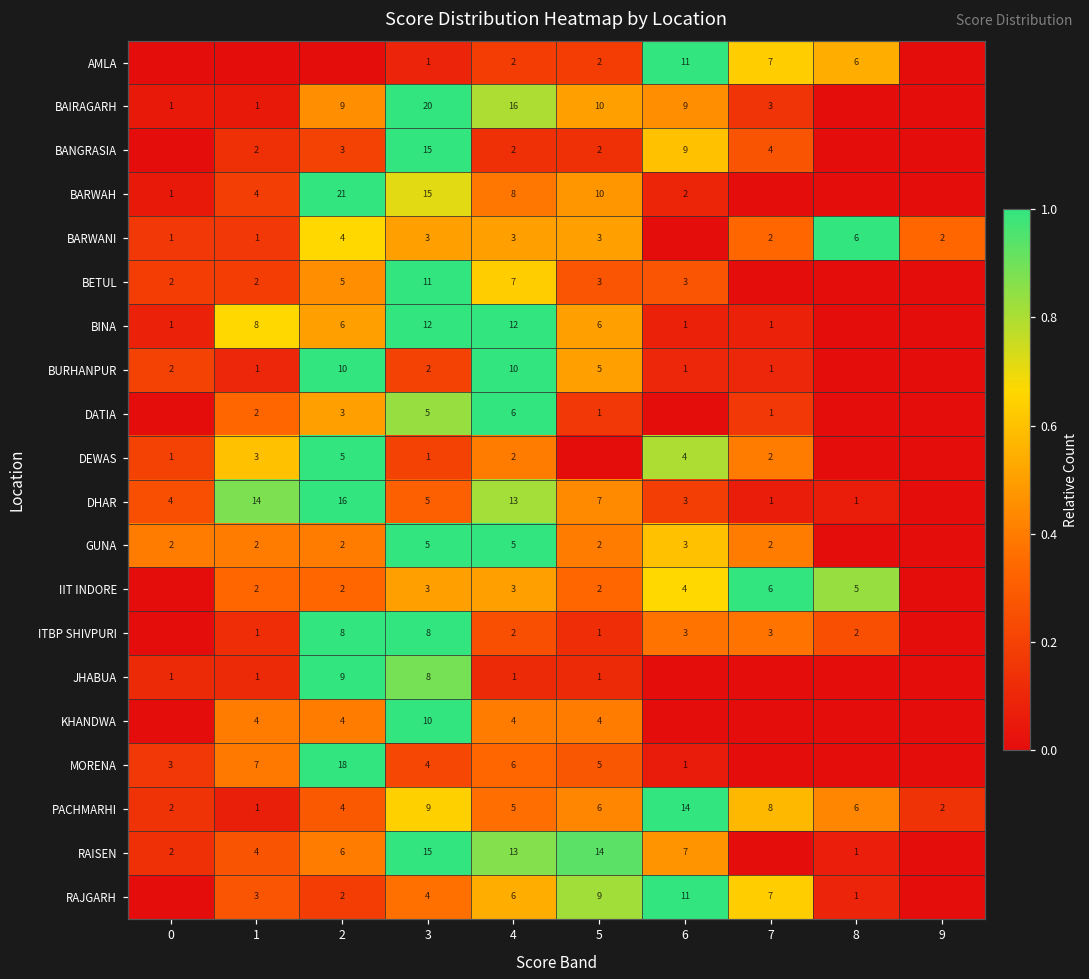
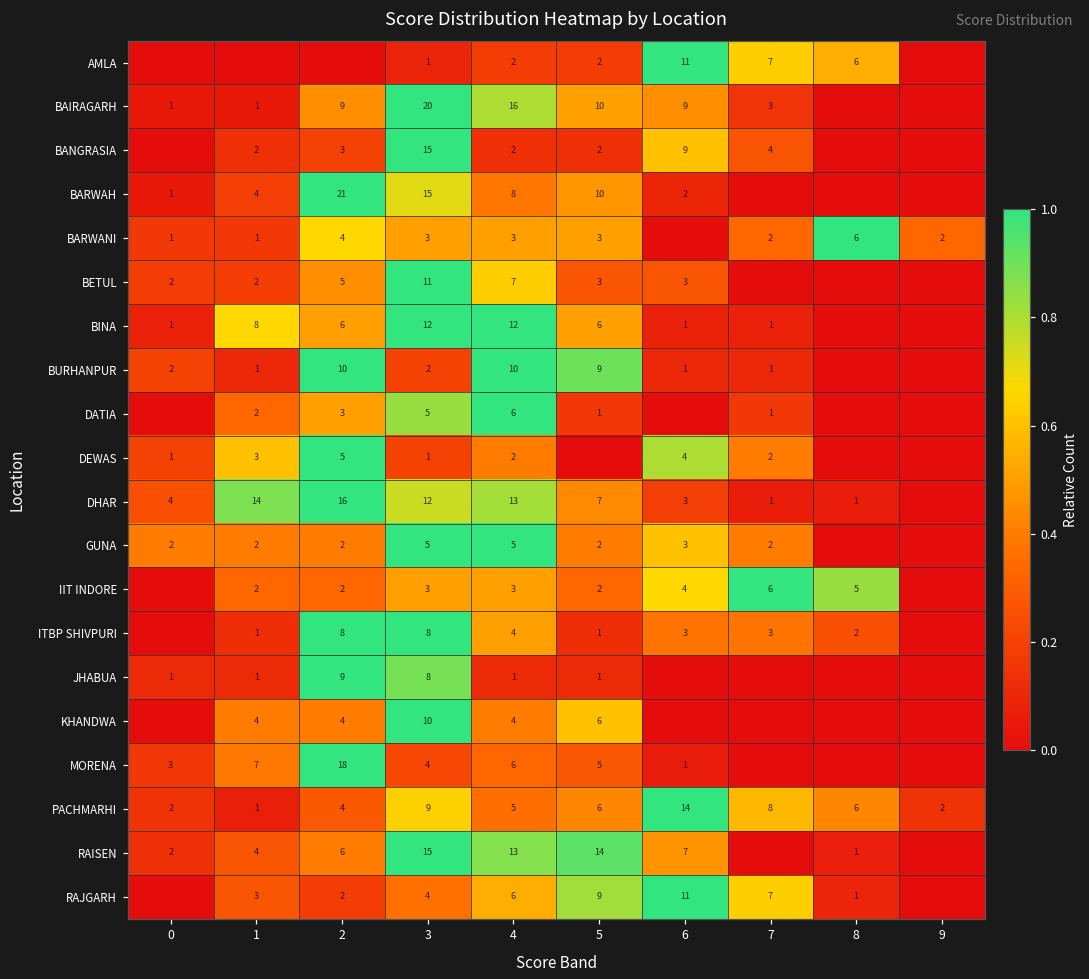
  {
    "AMLA": {
      "3": 1,
      "4": 2,
      "5": 2,
      "6": 11,
      "7": 7,
      "8": 6
    },
    "BAIRAGARH": {
      "0": 1,
      "1": 1,
      "2": 9,
      "3": 20,
      "4": 16,
      "5": 10,
      "6": 9,
      "7": 3
    },
    "BANGRASIA": {
      "1": 2,
      "2": 3,
      "3": 15,
      "4": 2,
      "5": 2,
      "6": 9,
      "7": 4
    },
    "BARWAH": {
      "0": 1,
      "1": 4,
      "2": 21,
      "3": 15,
      "4": 8,
      "5": 10,
      "6": 2
    },
    "BARWANI": {
      "0": 1,
      "1": 1,
      "2": 4,
      "3": 3,
      "4": 3,
      "5": 3,
      "7": 2,
      "8": 6,
      "9": 2
    },
    "BETUL": {
      "0": 2,
      "1": 2,
      "2": 5,
      "3": 11,
      "4": 7,
      "5": 3,
      "6": 3
    },
    "BINA": {
      "0": 1,
      "1": 8,
      "2": 6,
      "3": 12,
      "4": 12,
      "5": 6,
      "6": 1,
      "7": 1
    },
    "BURHANPUR": {
      "0": 2,
      "1": 1,
      "2": 10,
      "3": 2,
      "4": 10,
-     "5": 5,
+     "5": 9,
      "6": 1,
      "7": 1
    },
    "DATIA": {
      "1": 2,
      "2": 3,
      "3": 5,
      "4": 6,
      "5": 1,
      "7": 1
    },
    "DEWAS": {
      "0": 1,
      "1": 3,
      "2": 5,
      "3": 1,
      "4": 2,
      "6": 4,
      "7": 2
    },
    "DHAR": {
      "0": 4,
      "1": 14,
      "2": 16,
-     "3": 5,
+     "3": 12,
      "4": 13,
      "5": 7,
      "6": 3,
      "7": 1,
      "8": 1
    },
    "GUNA": {
      "0": 2,
      "1": 2,
      "2": 2,
      "3": 5,
      "4": 5,
      "5": 2,
      "6": 3,
      "7": 2
    },
    "IIT INDORE": {
      "1": 2,
      "2": 2,
      "3": 3,
      "4": 3,
      "5": 2,
      "6": 4,
      "7": 6,
      "8": 5
    },
    "ITBP SHIVPURI": {
      "1": 1,
      "2": 8,
      "3": 8,
-     "4": 2,
+     "4": 4,
      "5": 1,
      "6": 3,
      "7": 3,
      "8": 2
    },
    "JHABUA": {
      "0": 1,
      "1": 1,
      "2": 9,
      "3": 8,
      "4": 1,
      "5": 1
    },
    "KHANDWA": {
      "1": 4,
      "2": 4,
      "3": 10,
      "4": 4,
-     "5": 4
+     "5": 6
    },
    "MORENA": {
      "0": 3,
      "1": 7,
      "2": 18,
      "3": 4,
      "4": 6,
      "5": 5,
      "6": 1
    },
    "PACHMARHI": {
      "0": 2,
      "1": 1,
      "2": 4,
      "3": 9,
      "4": 5,
      "5": 6,
      "6": 14,
      "7": 8,
      "8": 6,
      "9": 2
    },
    "RAISEN": {
      "0": 2,
      "1": 4,
      "2": 6,
      "3": 15,
      "4": 13,
      "5": 14,
      "6": 7,
      "8": 1
    },
    "RAJGARH": {
      "1": 3,
      "2": 2,
      "3": 4,
      "4": 6,
      "5": 9,
      "6": 11,
      "7": 7,
      "8": 1
    }
  }
